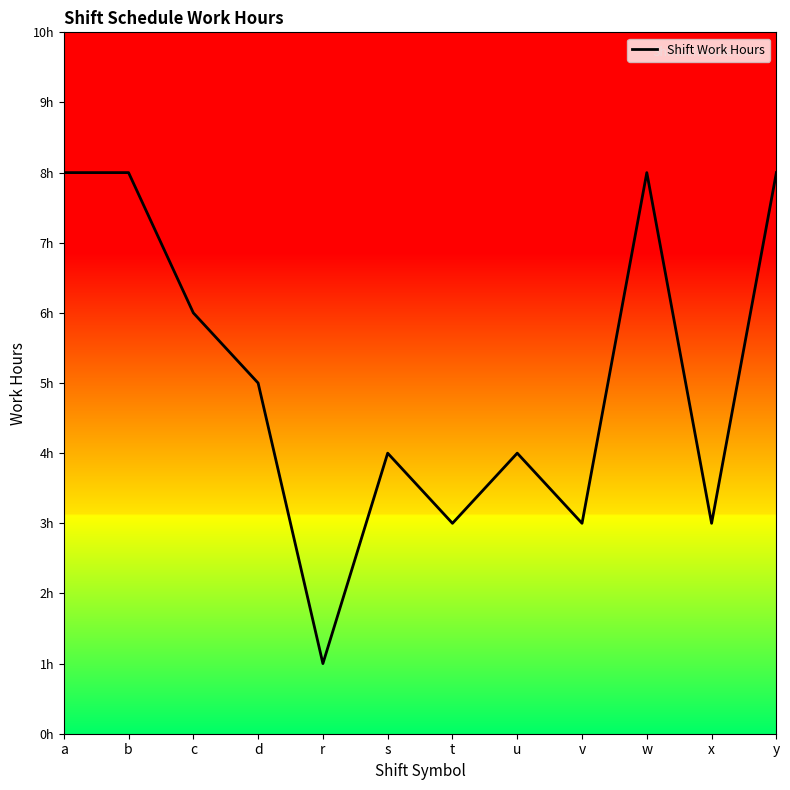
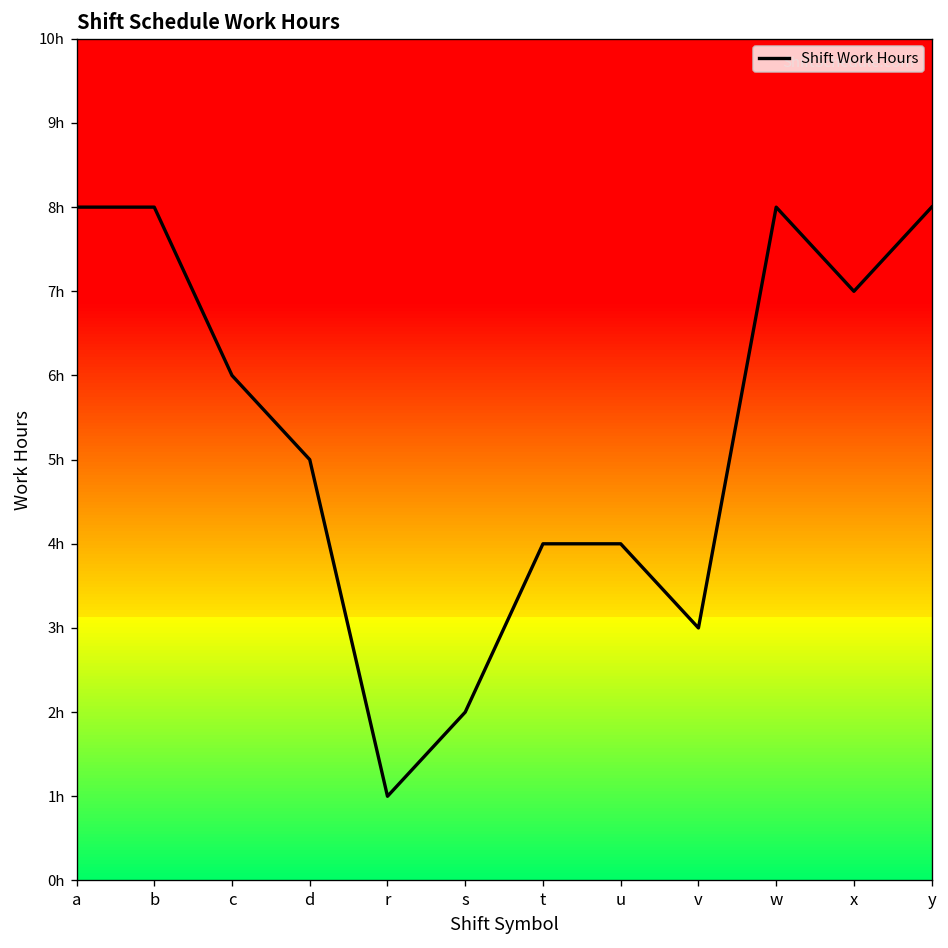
  {
    "a": "8h",
    "b": "8h",
    "c": "6h",
    "d": "5h",
    "r": "1h",
-   "s": "4h",
-   "t": "3h",
+   "s": "2h",
+   "t": "4h",
    "u": "4h",
    "v": "3h",
    "w": "8h",
-   "x": "3h",
+   "x": "7h",
    "y": "8h"
  }
